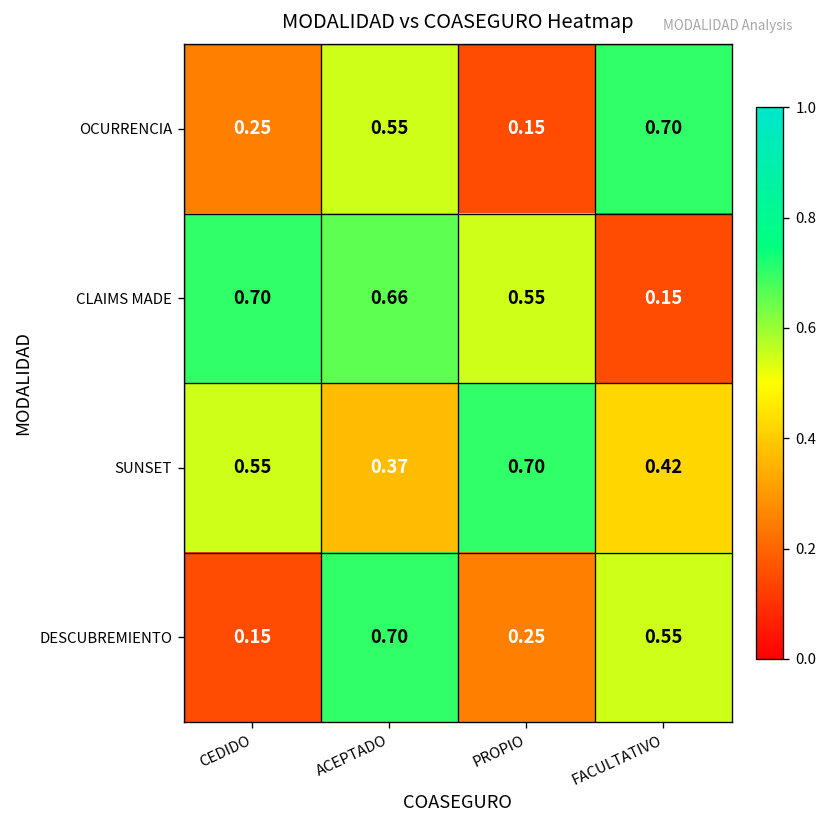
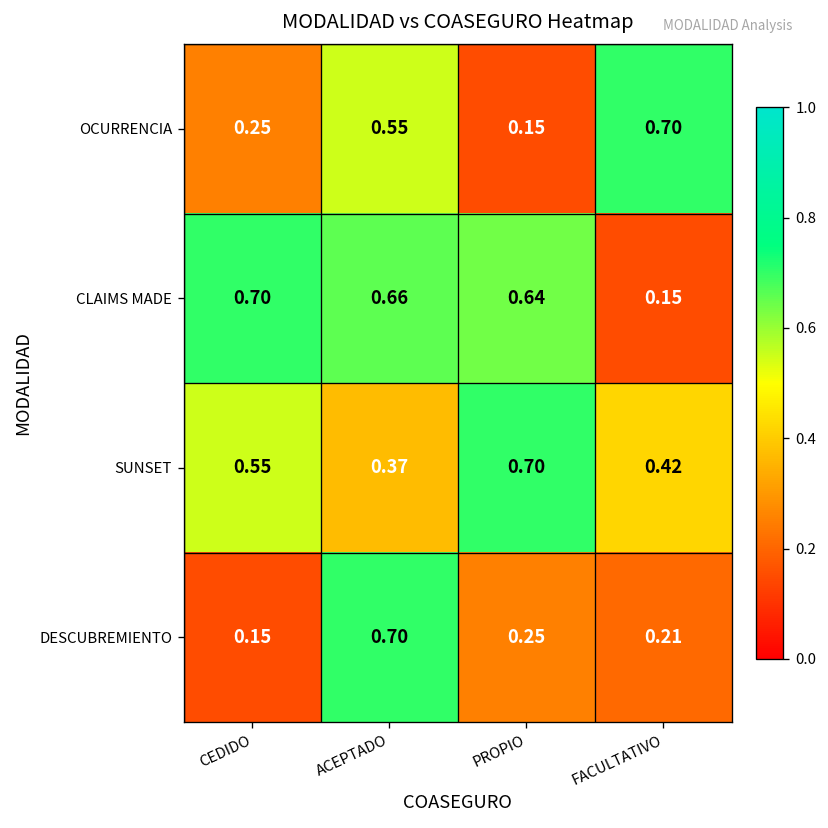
  {
    "OCURRENCIA": {
      "CEDIDO": 0.25,
      "ACEPTADO": 0.55,
      "PROPIO": 0.15,
      "FACULTATIVO": 0.70
    },
    "CLAIMS MADE": {
      "CEDIDO": 0.70,
      "ACEPTADO": 0.66,
-     "PROPIO": 0.55,
+     "PROPIO": 0.64,
      "FACULTATIVO": 0.15
    },
    "SUNSET": {
      "CEDIDO": 0.55,
      "ACEPTADO": 0.37,
      "PROPIO": 0.70,
      "FACULTATIVO": 0.42
    },
    "DESCUBREMIENTO": {
      "CEDIDO": 0.15,
      "ACEPTADO": 0.70,
      "PROPIO": 0.25,
-     "FACULTATIVO": 0.55
+     "FACULTATIVO": 0.21
    }
  }
